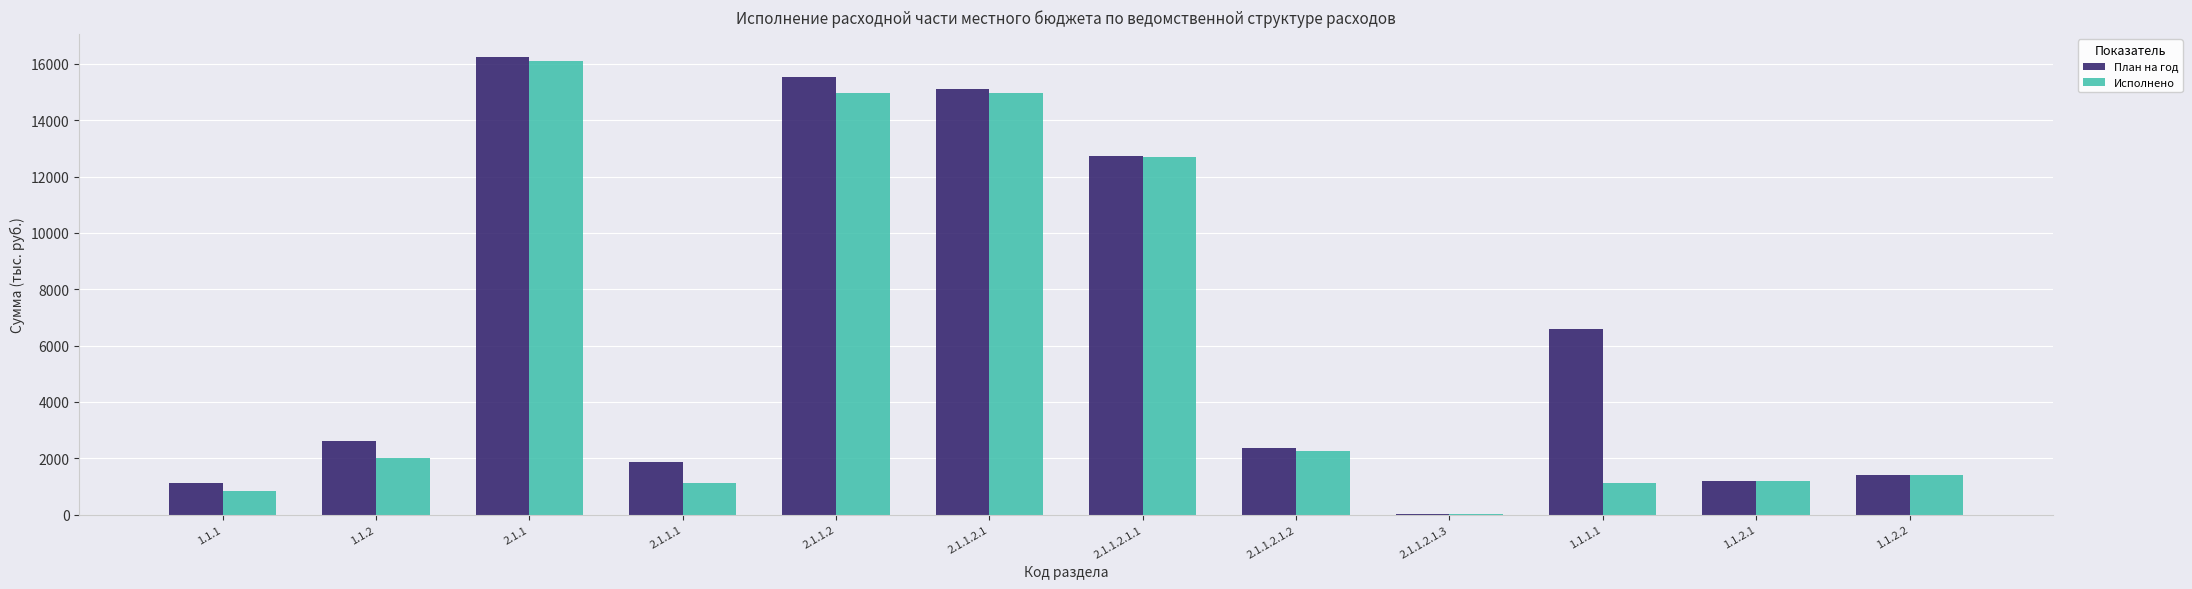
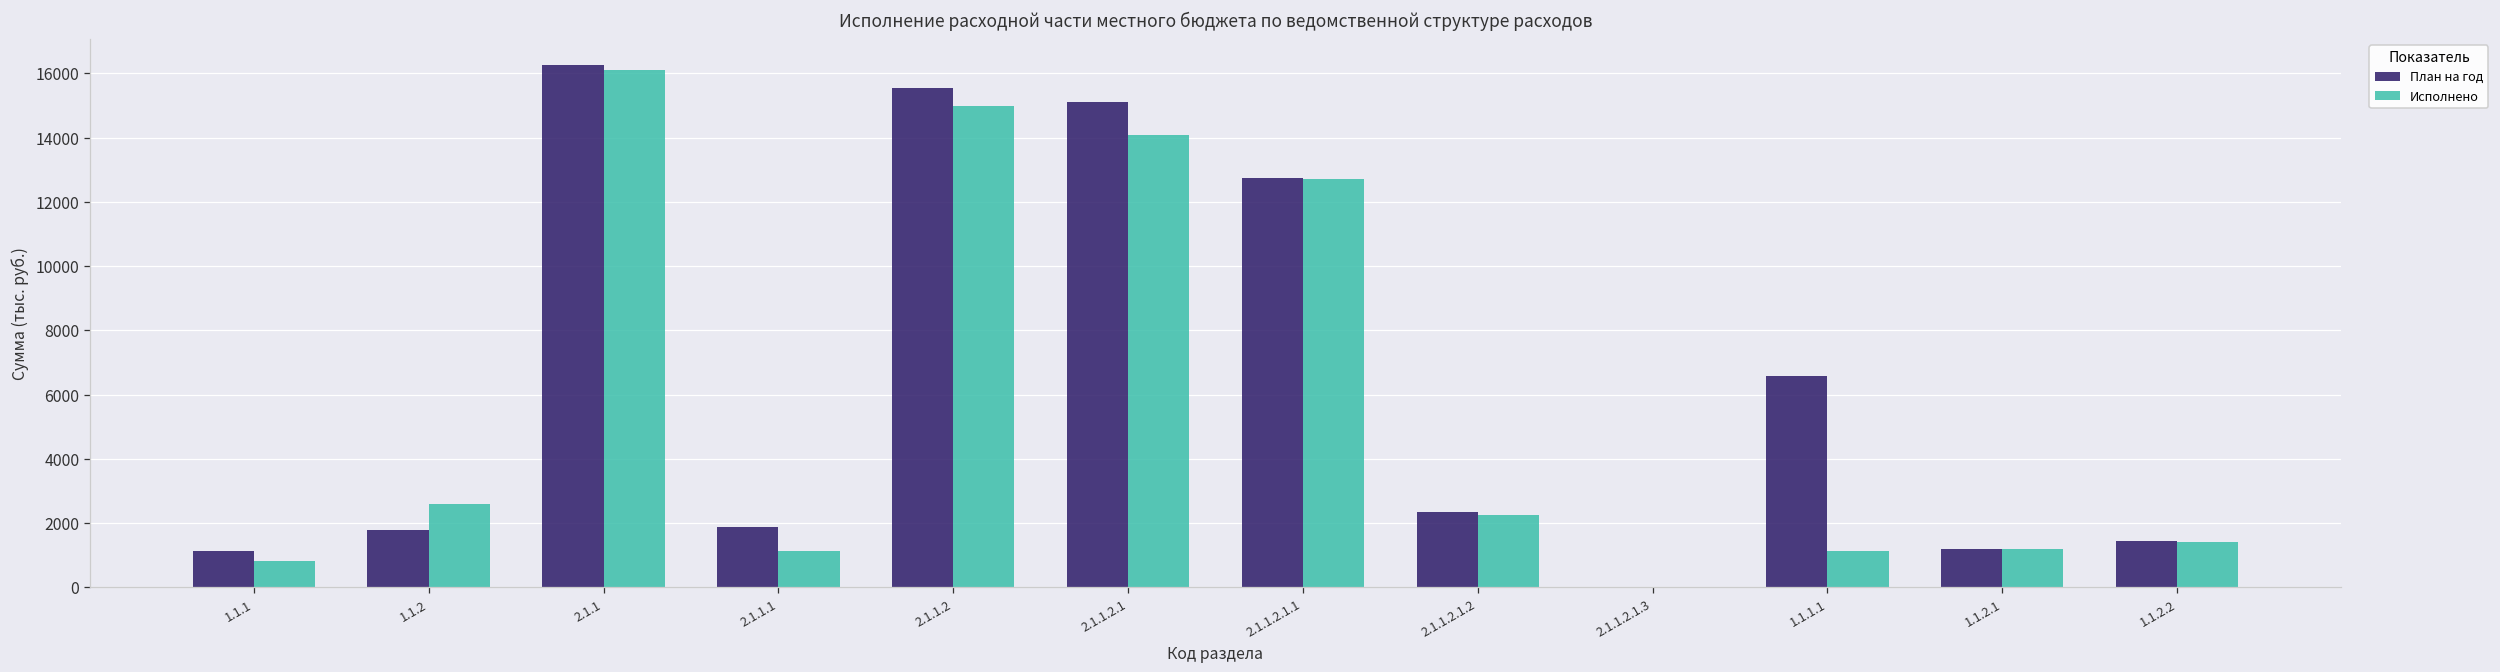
  {
    "План на год": {
      "1.1.1": 1100,
-     "1.1.2": 2600,
+     "1.1.2": 1800,
      "2.1.1": 16300,
      "2.1.1.1": 1900,
      "2.1.1.2": 15500,
      "2.1.1.2.1": 15100,
      "2.1.1.2.1.1": 12700,
      "2.1.1.2.1.2": 2400,
      "1.1.1.1": 6600,
      "1.1.2.1": 1200,
      "1.1.2.2": 1400
    },
    "Исполнено": {
      "1.1.1": 800,
-     "1.1.2": 2000,
+     "1.1.2": 2600,
      "2.1.1": 16100,
      "2.1.1.1": 1100,
      "2.1.1.2": 15000,
-     "2.1.1.2.1": 15000,
+     "2.1.1.2.1": 14100,
      "2.1.1.2.1.1": 12700,
      "2.1.1.2.1.2": 2300,
      "1.1.1.1": 1100,
      "1.1.2.1": 1200,
      "1.1.2.2": 1400
    }
  }
